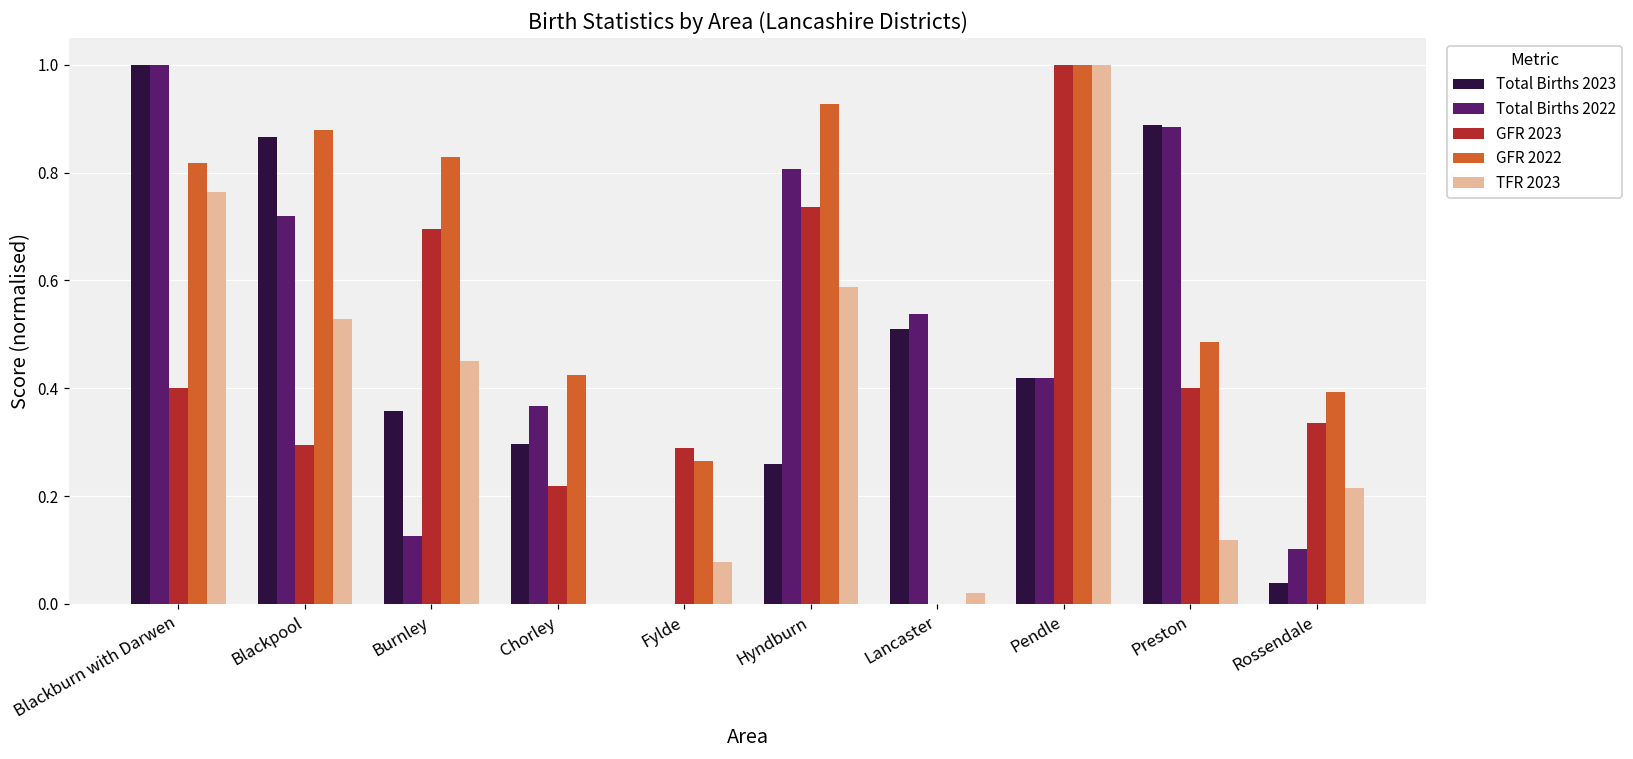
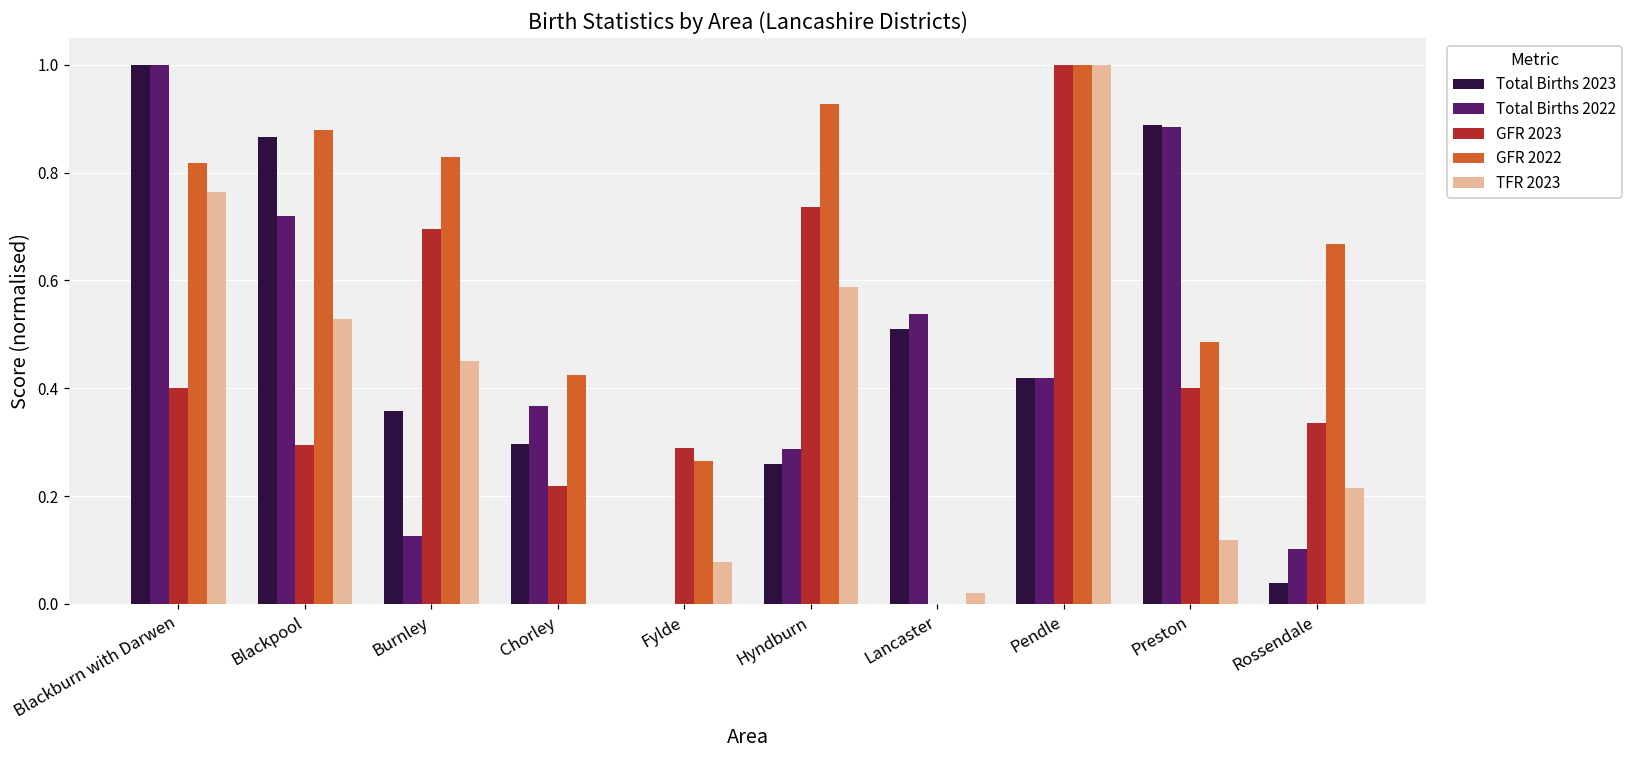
  {
    "Total Births 2023": {
      "Blackburn with Darwen": 1.00,
      "Blackpool": 0.87,
      "Burnley": 0.36,
      "Chorley": 0.30,
      "Fylde": 0.00,
      "Hyndburn": 0.26,
      "Lancaster": 0.51,
      "Pendle": 0.42,
      "Preston": 0.89,
      "Rossendale": 0.04
    },
    "Total Births 2022": {
      "Blackburn with Darwen": 1.00,
      "Blackpool": 0.72,
      "Burnley": 0.13,
      "Chorley": 0.37,
      "Fylde": 0.00,
-     "Hyndburn": 0.81,
+     "Hyndburn": 0.29,
      "Lancaster": 0.54,
      "Pendle": 0.42,
      "Preston": 0.89,
      "Rossendale": 0.10
    },
    "GFR 2023": {
      "Blackburn with Darwen": 0.40,
      "Blackpool": 0.29,
      "Burnley": 0.70,
      "Chorley": 0.22,
      "Fylde": 0.29,
      "Hyndburn": 0.74,
      "Lancaster": 0.00,
      "Pendle": 1.00,
      "Preston": 0.40,
      "Rossendale": 0.34
    },
    "GFR 2022": {
      "Blackburn with Darwen": 0.82,
      "Blackpool": 0.88,
      "Burnley": 0.83,
      "Chorley": 0.43,
      "Fylde": 0.27,
      "Hyndburn": 0.93,
      "Lancaster": 0.00,
      "Pendle": 1.00,
      "Preston": 0.49,
-     "Rossendale": 0.39
+     "Rossendale": 0.67
    },
    "TFR 2023": {
      "Blackburn with Darwen": 0.76,
      "Blackpool": 0.53,
      "Burnley": 0.45,
      "Chorley": 0.00,
      "Fylde": 0.08,
      "Hyndburn": 0.59,
      "Lancaster": 0.02,
      "Pendle": 1.00,
      "Preston": 0.12,
      "Rossendale": 0.22
    }
  }
